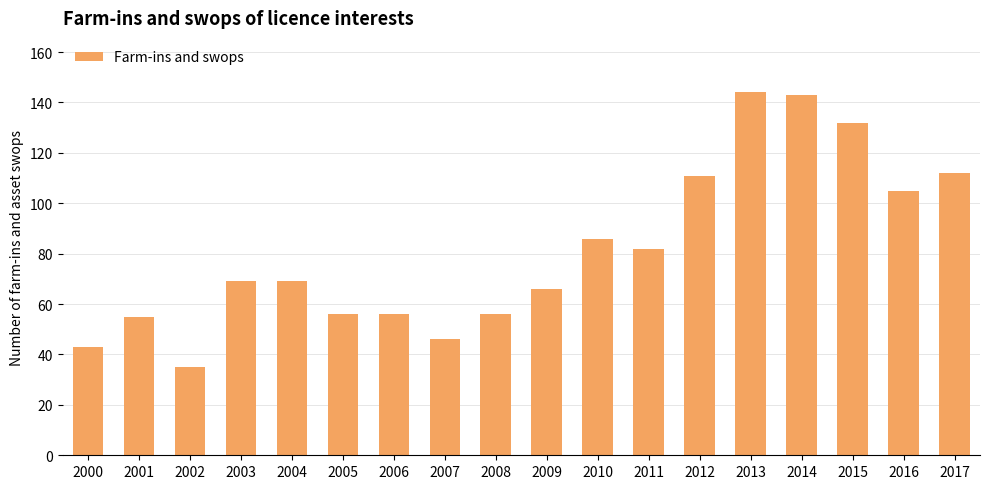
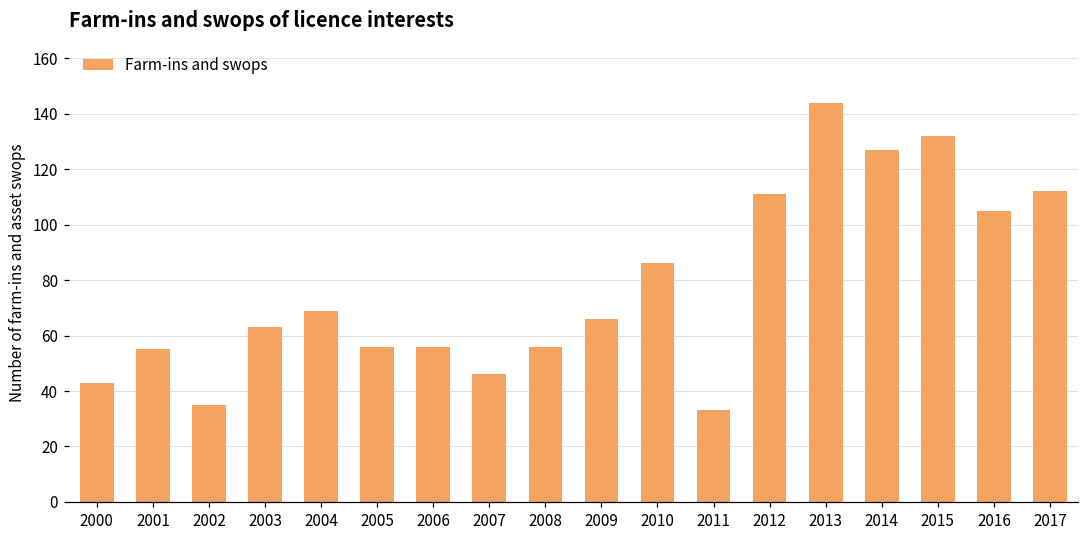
  {
    "2000": 43,
    "2001": 55,
    "2002": 35,
-   "2003": 69,
+   "2003": 63,
    "2004": 69,
    "2005": 56,
    "2006": 56,
    "2007": 46,
    "2008": 56,
    "2009": 66,
    "2010": 86,
-   "2011": 82,
+   "2011": 33,
    "2012": 111,
    "2013": 144,
-   "2014": 143,
+   "2014": 127,
    "2015": 132,
    "2016": 105,
    "2017": 112
  }
